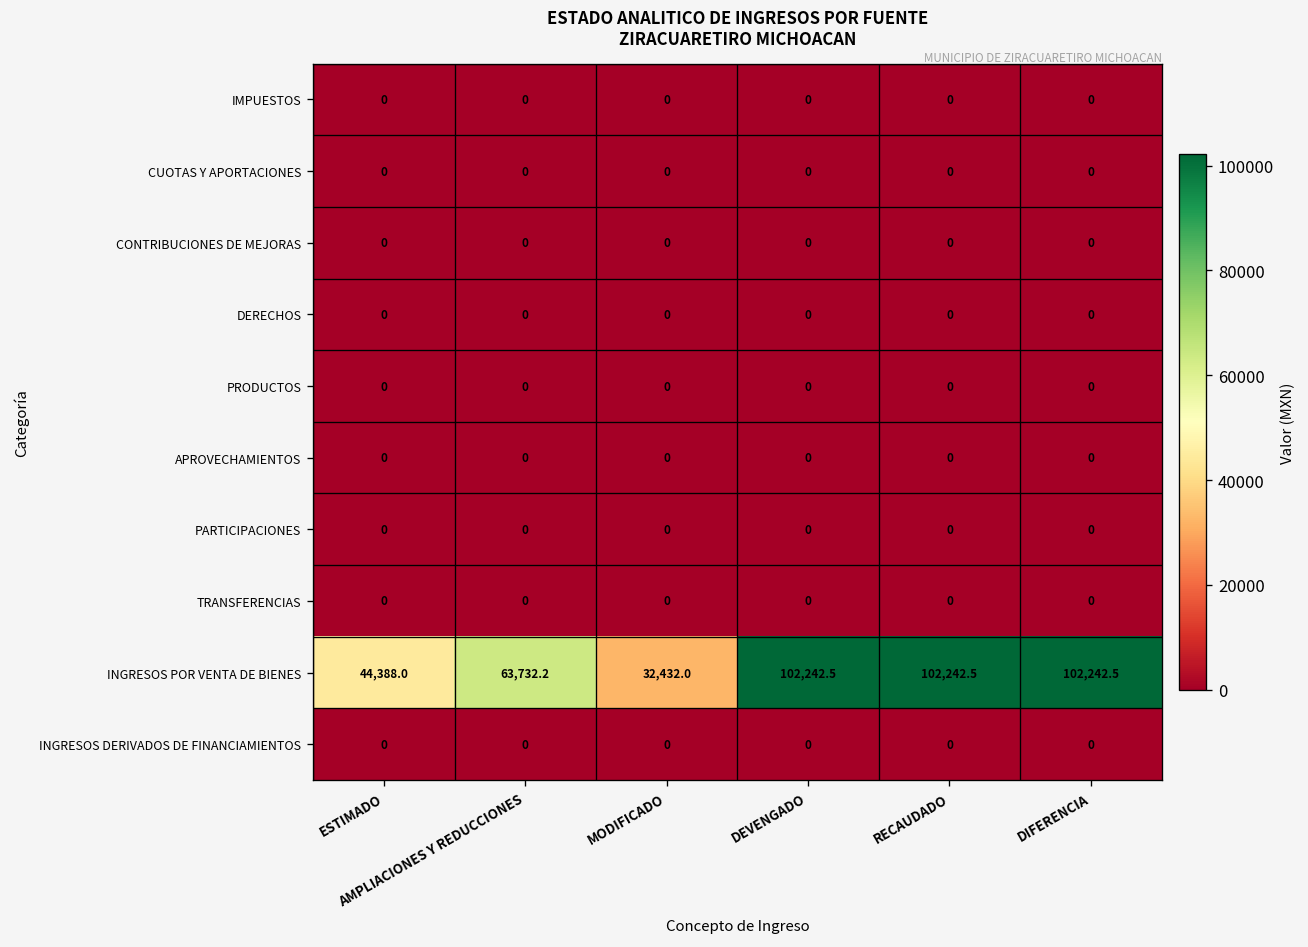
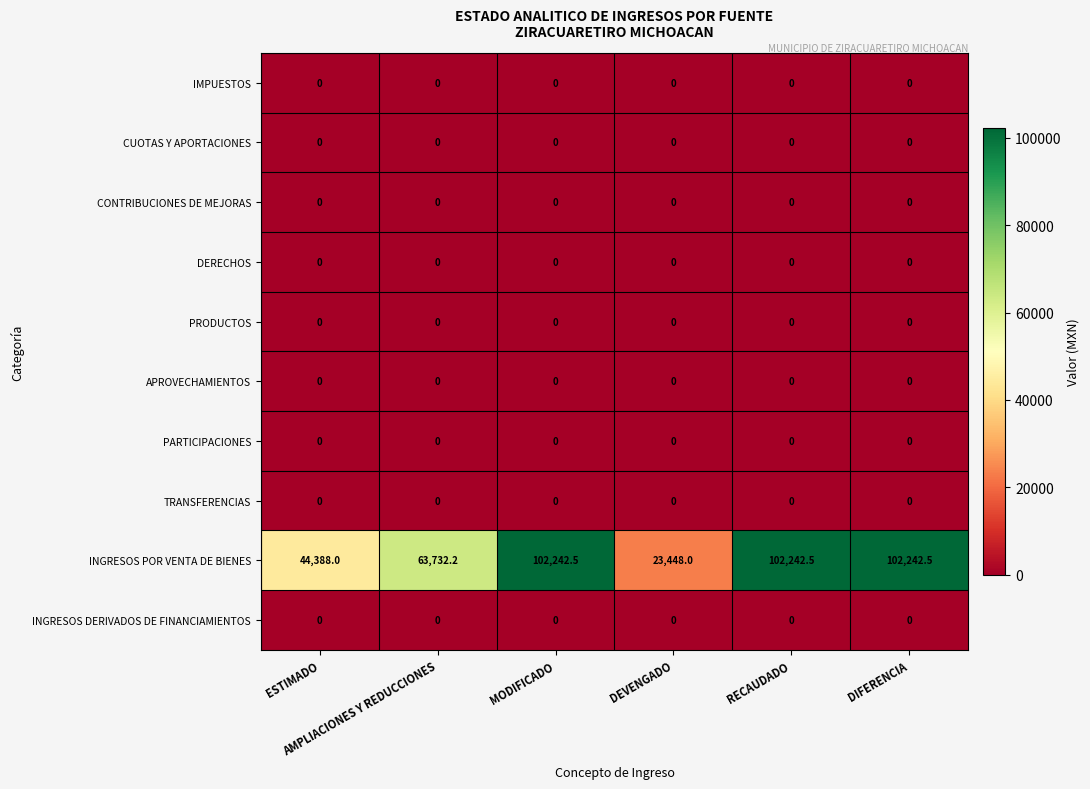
  {
    "IMPUESTOS": {
      "ESTIMADO": "0",
      "AMPLIACIONES Y REDUCCIONES": "0",
      "MODIFICADO": "0",
      "DEVENGADO": "0",
      "RECAUDADO": "0",
      "DIFERENCIA": "0"
    },
    "CUOTAS Y APORTACIONES": {
      "ESTIMADO": "0",
      "AMPLIACIONES Y REDUCCIONES": "0",
      "MODIFICADO": "0",
      "DEVENGADO": "0",
      "RECAUDADO": "0",
      "DIFERENCIA": "0"
    },
    "CONTRIBUCIONES DE MEJORAS": {
      "ESTIMADO": "0",
      "AMPLIACIONES Y REDUCCIONES": "0",
      "MODIFICADO": "0",
      "DEVENGADO": "0",
      "RECAUDADO": "0",
      "DIFERENCIA": "0"
    },
    "DERECHOS": {
      "ESTIMADO": "0",
      "AMPLIACIONES Y REDUCCIONES": "0",
      "MODIFICADO": "0",
      "DEVENGADO": "0",
      "RECAUDADO": "0",
      "DIFERENCIA": "0"
    },
    "PRODUCTOS": {
      "ESTIMADO": "0",
      "AMPLIACIONES Y REDUCCIONES": "0",
      "MODIFICADO": "0",
      "DEVENGADO": "0",
      "RECAUDADO": "0",
      "DIFERENCIA": "0"
    },
    "APROVECHAMIENTOS": {
      "ESTIMADO": "0",
      "AMPLIACIONES Y REDUCCIONES": "0",
      "MODIFICADO": "0",
      "DEVENGADO": "0",
      "RECAUDADO": "0",
      "DIFERENCIA": "0"
    },
    "PARTICIPACIONES": {
      "ESTIMADO": "0",
      "AMPLIACIONES Y REDUCCIONES": "0",
      "MODIFICADO": "0",
      "DEVENGADO": "0",
      "RECAUDADO": "0",
      "DIFERENCIA": "0"
    },
    "TRANSFERENCIAS": {
      "ESTIMADO": "0",
      "AMPLIACIONES Y REDUCCIONES": "0",
      "MODIFICADO": "0",
      "DEVENGADO": "0",
      "RECAUDADO": "0",
      "DIFERENCIA": "0"
    },
    "INGRESOS POR VENTA DE BIENES": {
      "ESTIMADO": "44,388.0",
      "AMPLIACIONES Y REDUCCIONES": "63,732.2",
-     "MODIFICADO": "32,432.0",
-     "DEVENGADO": "102,242.5",
+     "MODIFICADO": "102,242.5",
+     "DEVENGADO": "23,448.0",
      "RECAUDADO": "102,242.5",
      "DIFERENCIA": "102,242.5"
    },
    "INGRESOS DERIVADOS DE FINANCIAMIENTOS": {
      "ESTIMADO": "0",
      "AMPLIACIONES Y REDUCCIONES": "0",
      "MODIFICADO": "0",
      "DEVENGADO": "0",
      "RECAUDADO": "0",
      "DIFERENCIA": "0"
    }
  }
